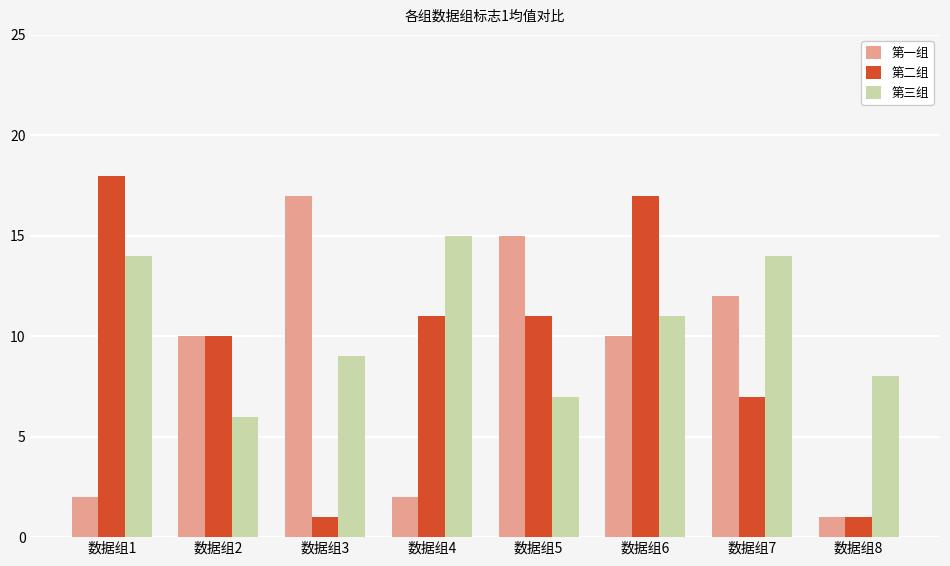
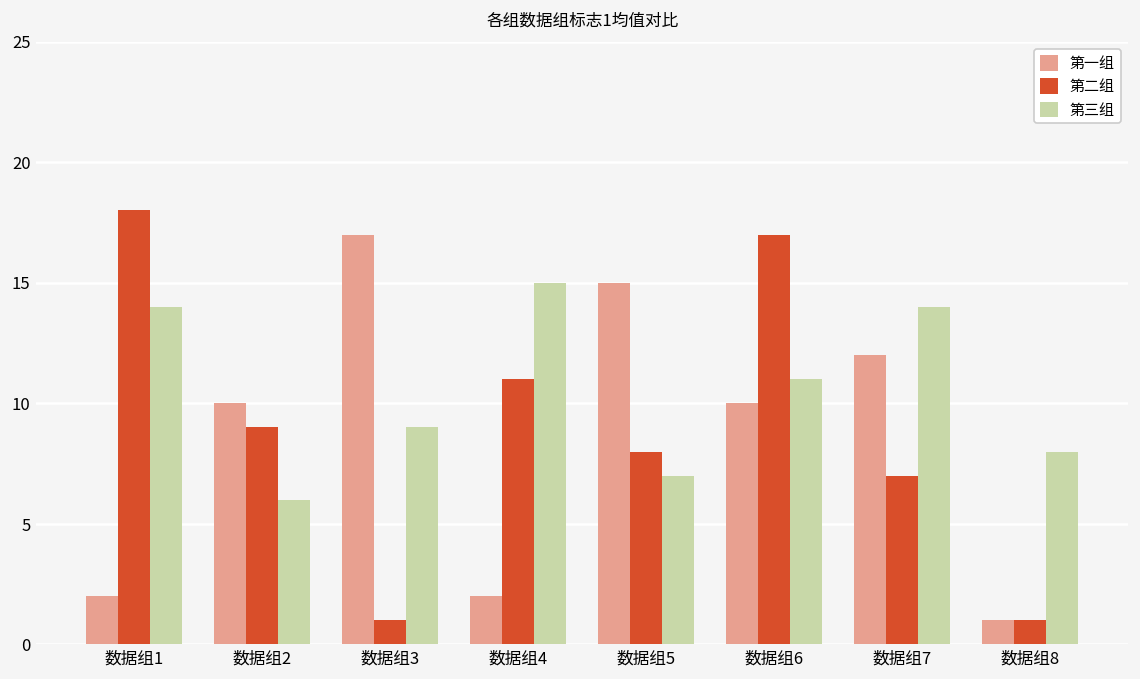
  {
    "第一组": {
      "数据组1": 2,
      "数据组2": 10,
      "数据组3": 17,
      "数据组4": 2,
      "数据组5": 15,
      "数据组6": 10,
      "数据组7": 12,
      "数据组8": 1
    },
    "第二组": {
      "数据组1": 18,
-     "数据组2": 10,
+     "数据组2": 9,
      "数据组3": 1,
      "数据组4": 11,
-     "数据组5": 11,
+     "数据组5": 8,
      "数据组6": 17,
      "数据组7": 7,
      "数据组8": 1
    },
    "第三组": {
      "数据组1": 14,
      "数据组2": 6,
      "数据组3": 9,
      "数据组4": 15,
      "数据组5": 7,
      "数据组6": 11,
      "数据组7": 14,
      "数据组8": 8
    }
  }
